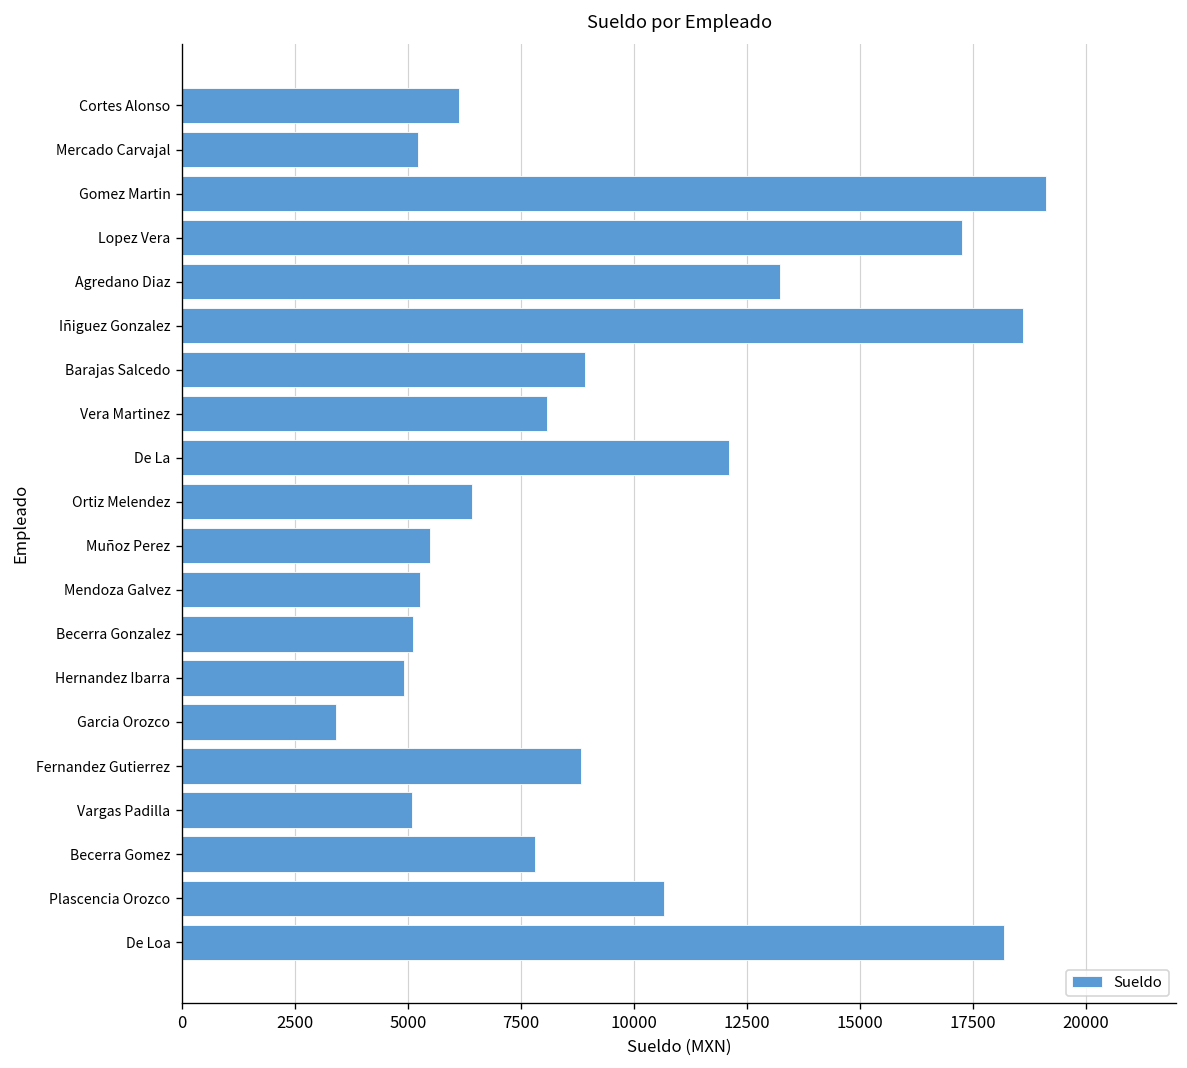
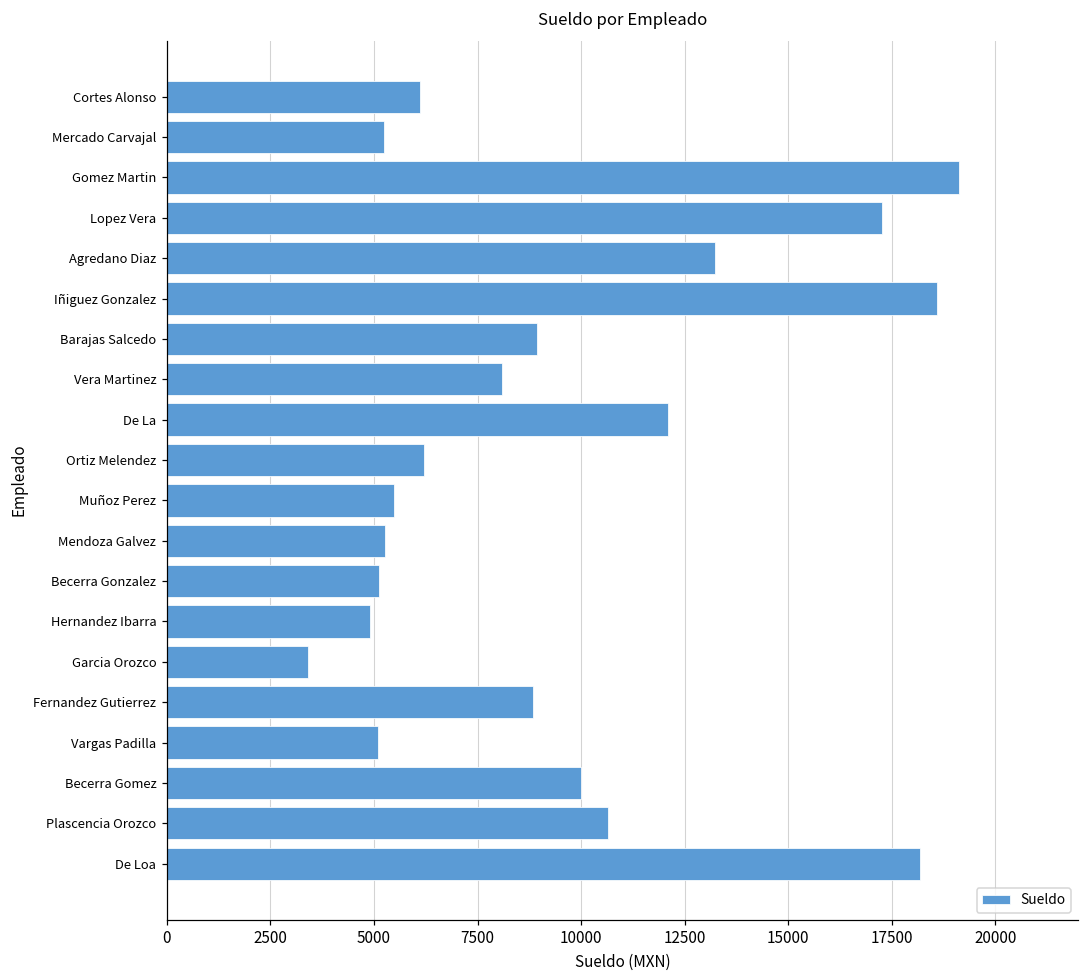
  {
    "Cortes Alonso": 6100,
    "Mercado Carvajal": 5200,
    "Gomez Martin": 19100,
    "Lopez Vera": 17300,
    "Agredano Diaz": 13200,
    "Iñiguez Gonzalez": 18600,
    "Barajas Salcedo": 8900,
    "Vera Martinez": 8100,
    "De La": 12100,
-   "Ortiz Melendez": 6400,
+   "Ortiz Melendez": 6200,
    "Muñoz Perez": 5500,
    "Mendoza Galvez": 5300,
    "Becerra Gonzalez": 5100,
    "Hernandez Ibarra": 4900,
    "Garcia Orozco": 3400,
    "Fernandez Gutierrez": 8800,
    "Vargas Padilla": 5100,
-   "Becerra Gomez": 7800,
+   "Becerra Gomez": 10000,
    "Plascencia Orozco": 10700,
    "De Loa": 18200
  }
